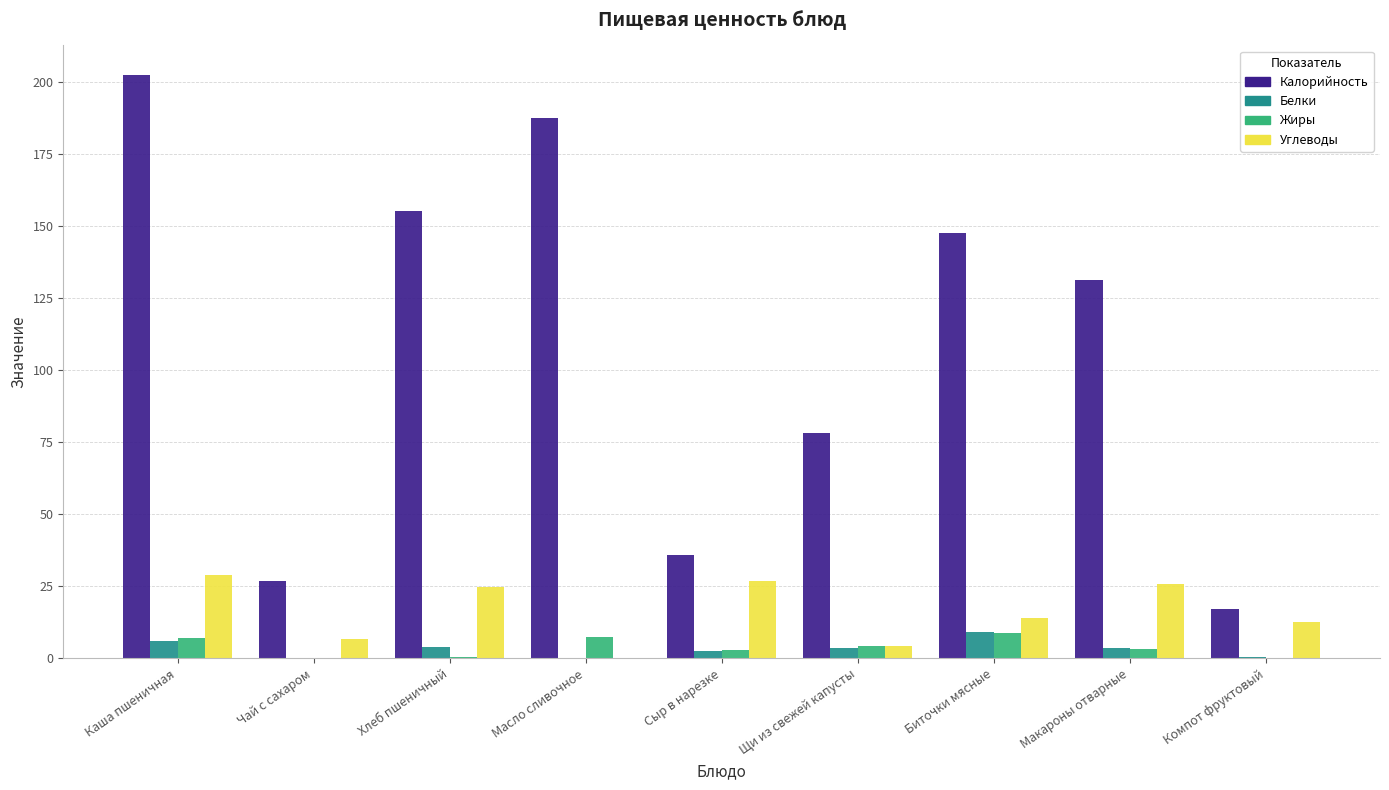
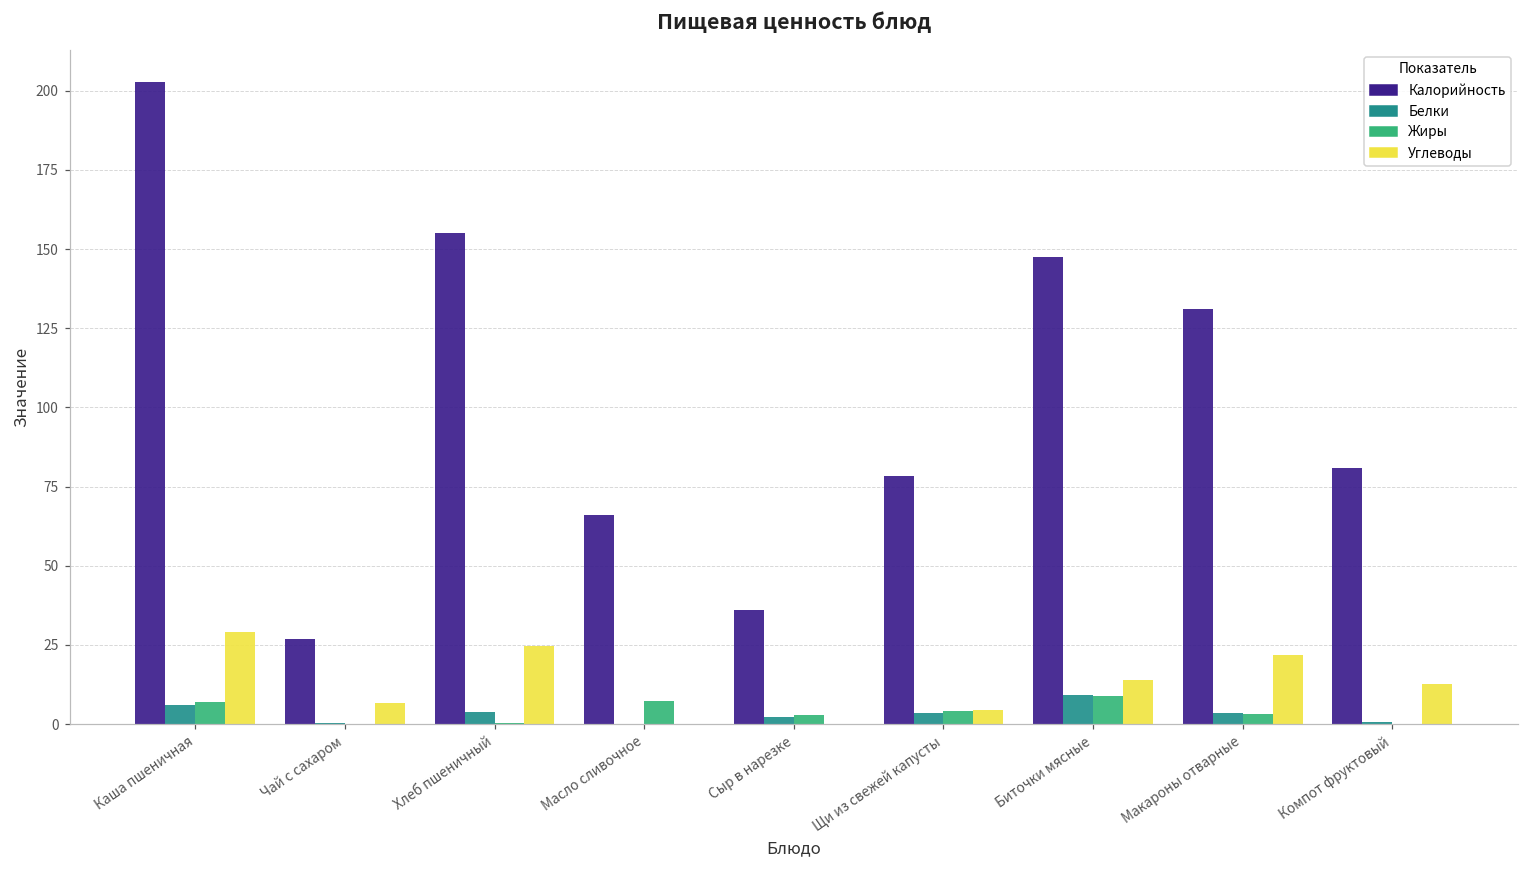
  {
    "Калорийность": {
      "Каша пшеничная": 203,
      "Чай с сахаром": 27,
      "Хлеб пшеничный": 155,
-     "Масло сливочное": 188,
+     "Масло сливочное": 66,
      "Сыр в нарезке": 36,
      "Щи из свежей капусты": 78,
      "Биточки мясные": 148,
      "Макароны отварные": 131,
-     "Компот фруктовый": 17
+     "Компот фруктовый": 81
    },
    "Углеводы": {
      "Каша пшеничная": 29,
      "Чай с сахаром": 7,
      "Хлеб пшеничный": 25,
-     "Сыр в нарезке": 27,
+     "Сыр в нарезке": 0,
      "Щи из свежей капусты": 4,
      "Биточки мясные": 14,
-     "Макароны отварные": 26,
+     "Макароны отварные": 22,
      "Компот фруктовый": 13
    }
  }
